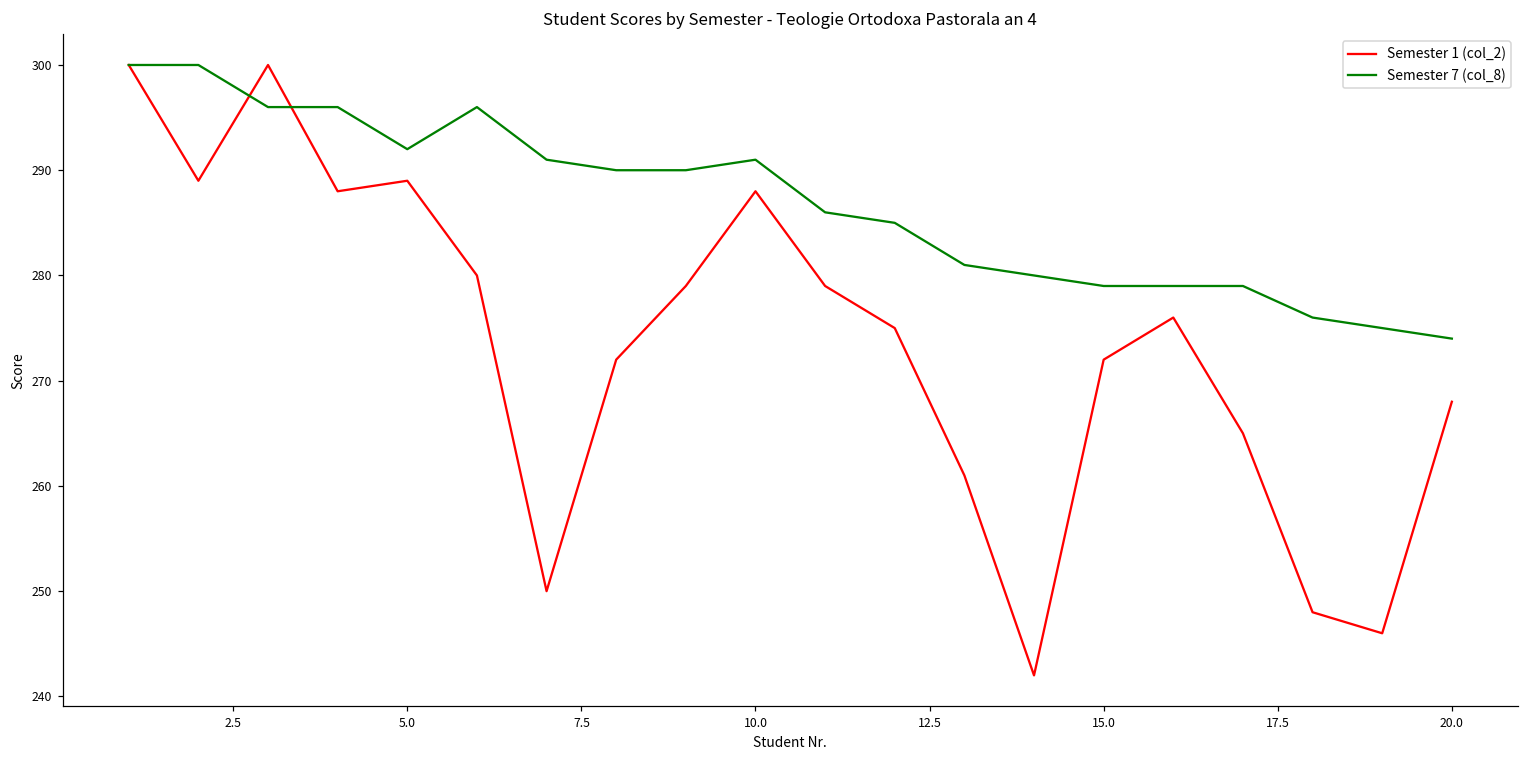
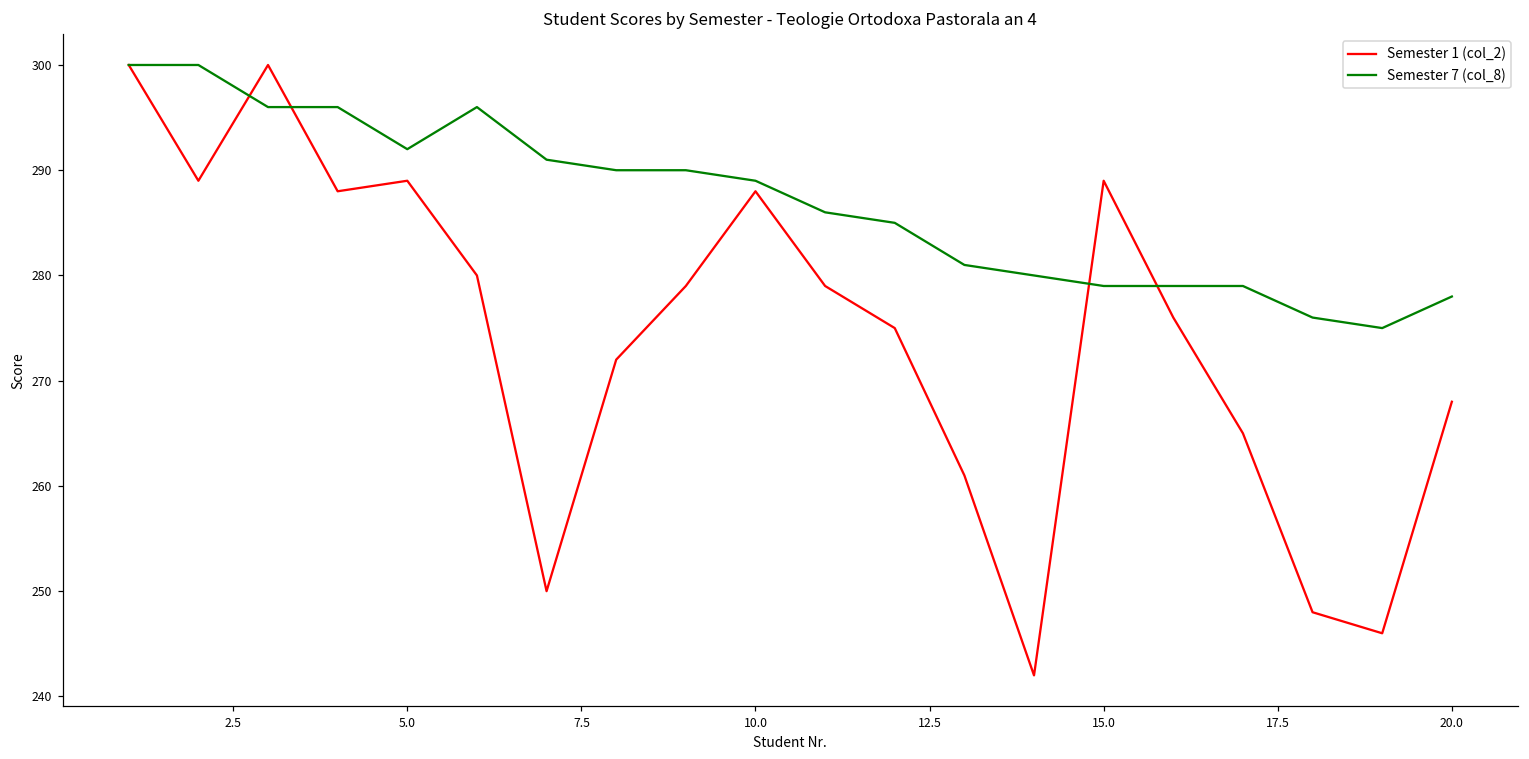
  {
    "Semester 1 (col_2)": {
      "5.0": 289,
      "10.0": 288,
-     "15.0": 272,
+     "15.0": 289,
      "20.0": 268
    },
    "Semester 7 (col_8)": {
      "5.0": 292,
-     "10.0": 291,
+     "10.0": 289,
      "15.0": 279,
-     "20.0": 274
+     "20.0": 278
    }
  }
